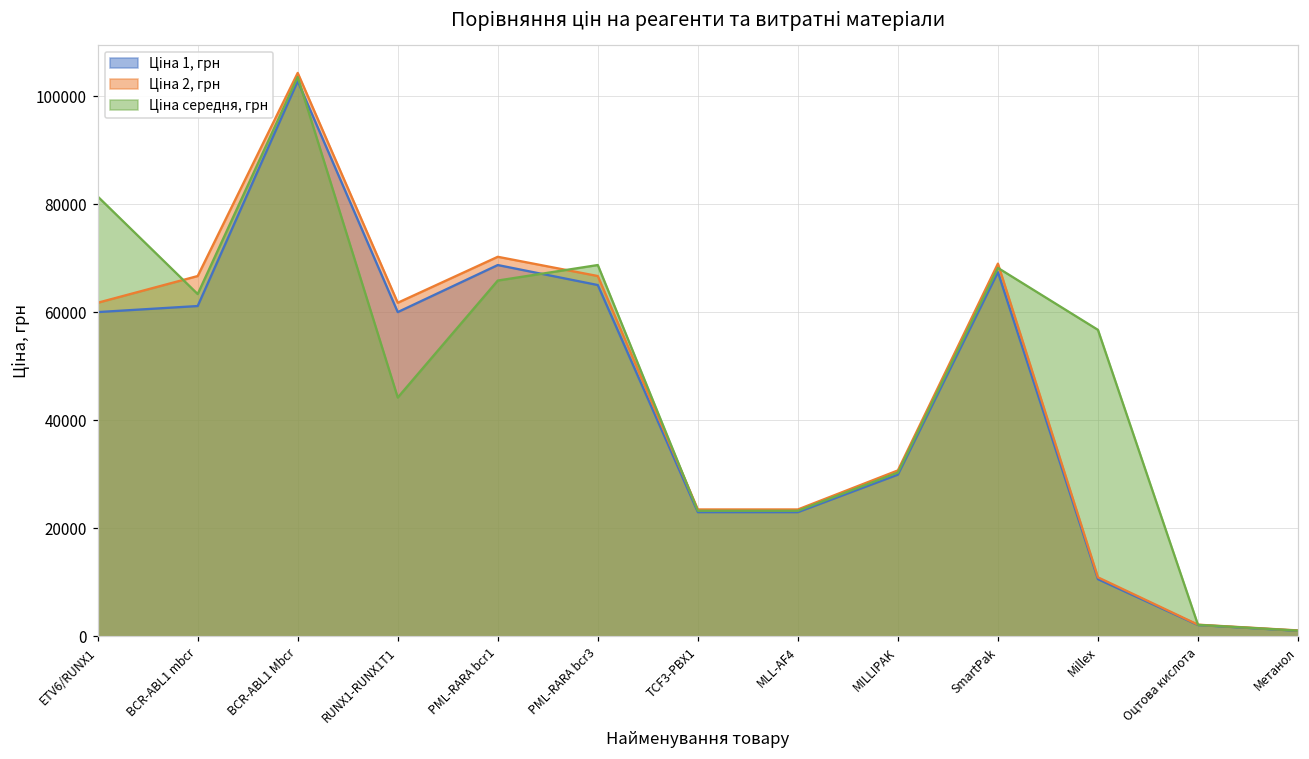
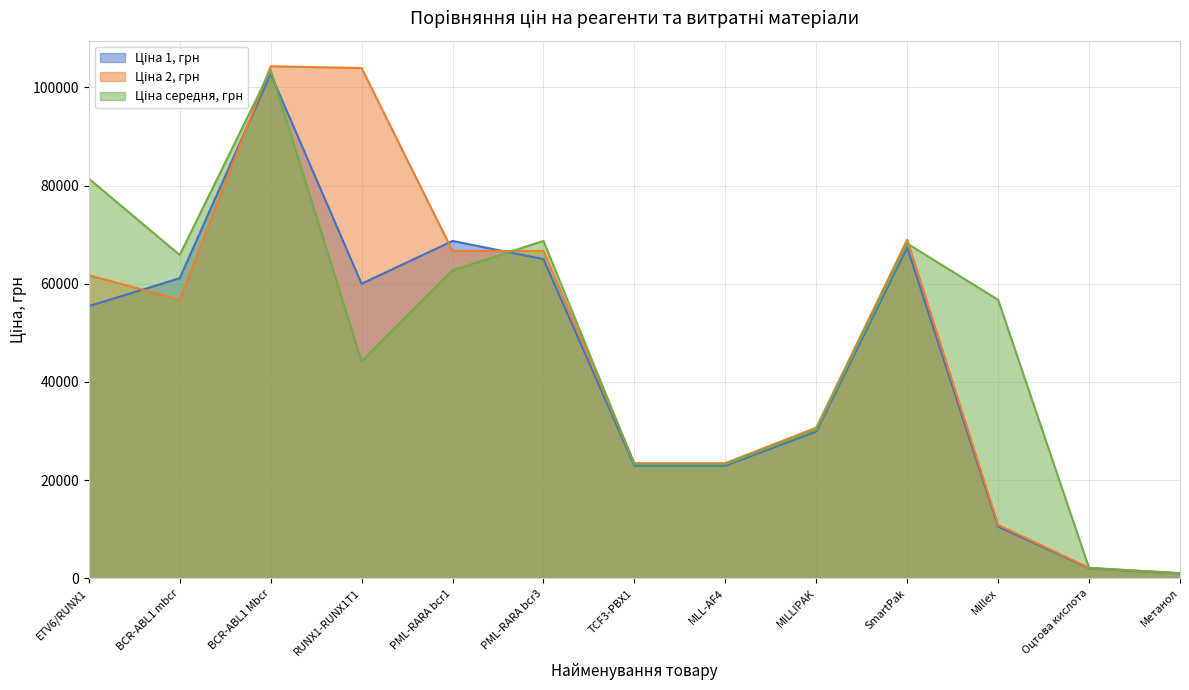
  {
    "Ціна 1, грн": {
-     "ETV6/RUNX1": 60000,
+     "ETV6/RUNX1": 55000,
      "BCR-ABL1 mbcr": 61000,
      "BCR-ABL1 Mbcr": 103000,
      "RUNX1-RUNX1T1": 60000,
      "PML-RARA bcr1": 69000,
      "PML-RARA bcr3": 65000,
      "SmartPak": 67000
    },
    "Ціна 2, грн": {
      "ETV6/RUNX1": 62000,
-     "BCR-ABL1 mbcr": 67000,
+     "BCR-ABL1 mbcr": 57000,
      "BCR-ABL1 Mbcr": 104000,
-     "RUNX1-RUNX1T1": 62000,
-     "PML-RARA bcr1": 70000,
+     "RUNX1-RUNX1T1": 104000,
+     "PML-RARA bcr1": 67000,
      "PML-RARA bcr3": 67000,
      "SmartPak": 69000
    },
    "Ціна середня, грн": {
      "ETV6/RUNX1": 81000,
-     "BCR-ABL1 mbcr": 63000,
+     "BCR-ABL1 mbcr": 66000,
      "BCR-ABL1 Mbcr": 104000,
      "RUNX1-RUNX1T1": 44000,
-     "PML-RARA bcr1": 66000,
+     "PML-RARA bcr1": 63000,
      "PML-RARA bcr3": 69000,
      "SmartPak": 68000,
      "Millex": 57000
    }
  }
